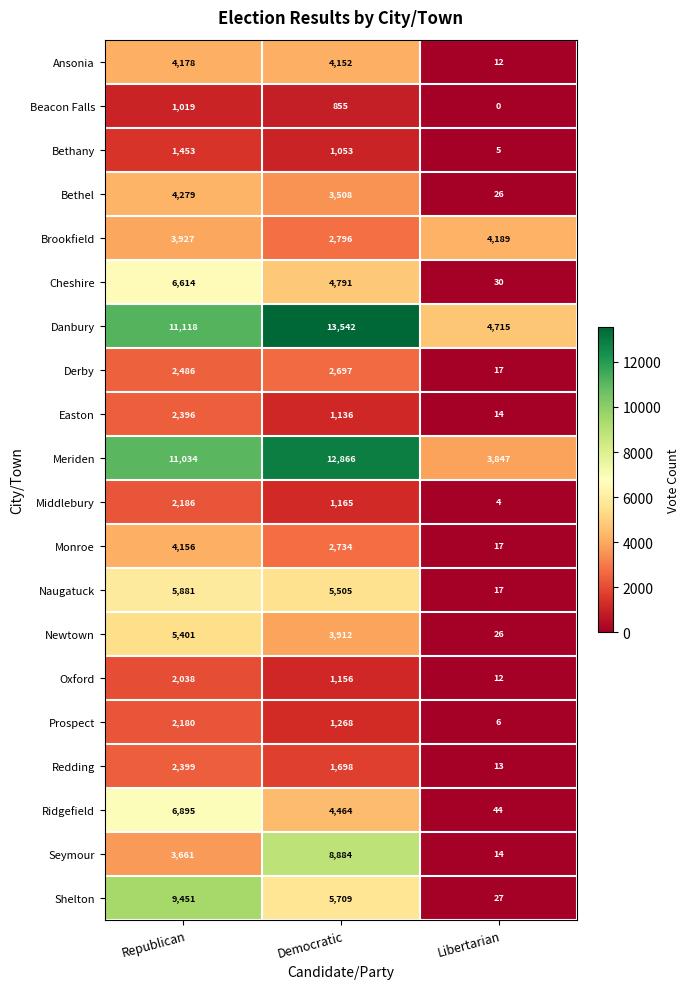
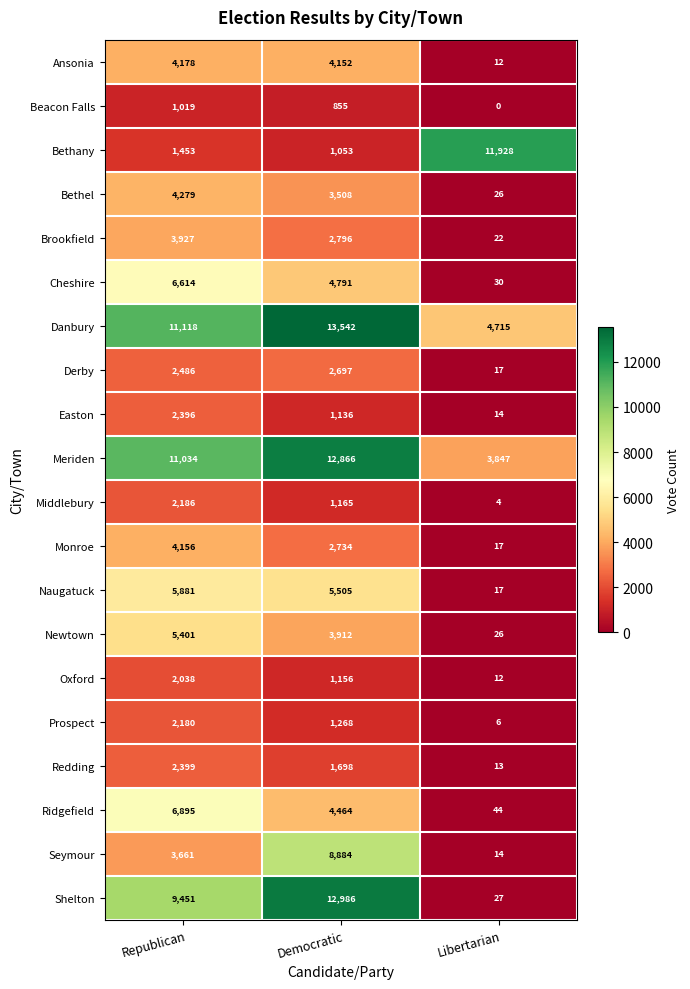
  {
    "Ansonia": {
      "Republican": "4,178",
      "Democratic": "4,152",
      "Libertarian": "12"
    },
    "Beacon Falls": {
      "Republican": "1,019",
      "Democratic": "855",
      "Libertarian": "0"
    },
    "Bethany": {
      "Republican": "1,453",
      "Democratic": "1,053",
-     "Libertarian": "5"
+     "Libertarian": "11,928"
    },
    "Bethel": {
      "Republican": "4,279",
      "Democratic": "3,508",
      "Libertarian": "26"
    },
    "Brookfield": {
      "Republican": "3,927",
      "Democratic": "2,796",
-     "Libertarian": "4,189"
+     "Libertarian": "22"
    },
    "Cheshire": {
      "Republican": "6,614",
      "Democratic": "4,791",
      "Libertarian": "30"
    },
    "Danbury": {
      "Republican": "11,118",
      "Democratic": "13,542",
      "Libertarian": "4,715"
    },
    "Derby": {
      "Republican": "2,486",
      "Democratic": "2,697",
      "Libertarian": "17"
    },
    "Easton": {
      "Republican": "2,396",
      "Democratic": "1,136",
      "Libertarian": "14"
    },
    "Meriden": {
      "Republican": "11,034",
      "Democratic": "12,866",
      "Libertarian": "3,847"
    },
    "Middlebury": {
      "Republican": "2,186",
      "Democratic": "1,165",
      "Libertarian": "4"
    },
    "Monroe": {
      "Republican": "4,156",
      "Democratic": "2,734",
      "Libertarian": "17"
    },
    "Naugatuck": {
      "Republican": "5,881",
      "Democratic": "5,505",
      "Libertarian": "17"
    },
    "Newtown": {
      "Republican": "5,401",
      "Democratic": "3,912",
      "Libertarian": "26"
    },
    "Oxford": {
      "Republican": "2,038",
      "Democratic": "1,156",
      "Libertarian": "12"
    },
    "Prospect": {
      "Republican": "2,180",
      "Democratic": "1,268",
      "Libertarian": "6"
    },
    "Redding": {
      "Republican": "2,399",
      "Democratic": "1,698",
      "Libertarian": "13"
    },
    "Ridgefield": {
      "Republican": "6,895",
      "Democratic": "4,464",
      "Libertarian": "44"
    },
    "Seymour": {
      "Republican": "3,661",
      "Democratic": "8,884",
      "Libertarian": "14"
    },
    "Shelton": {
      "Republican": "9,451",
-     "Democratic": "5,709",
+     "Democratic": "12,986",
      "Libertarian": "27"
    }
  }
